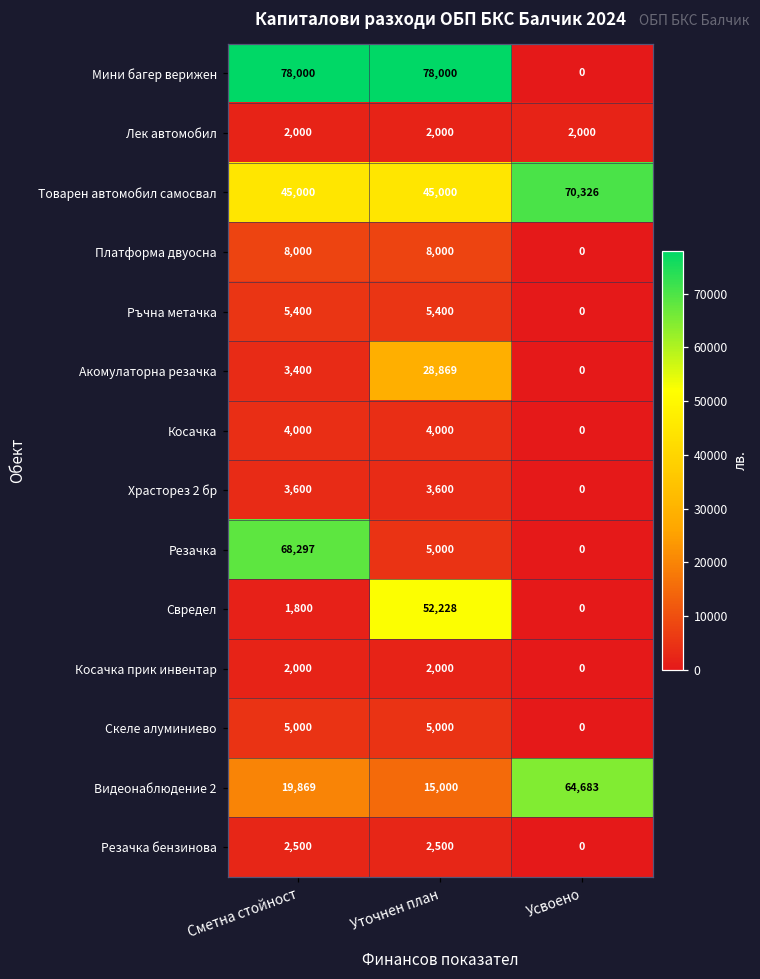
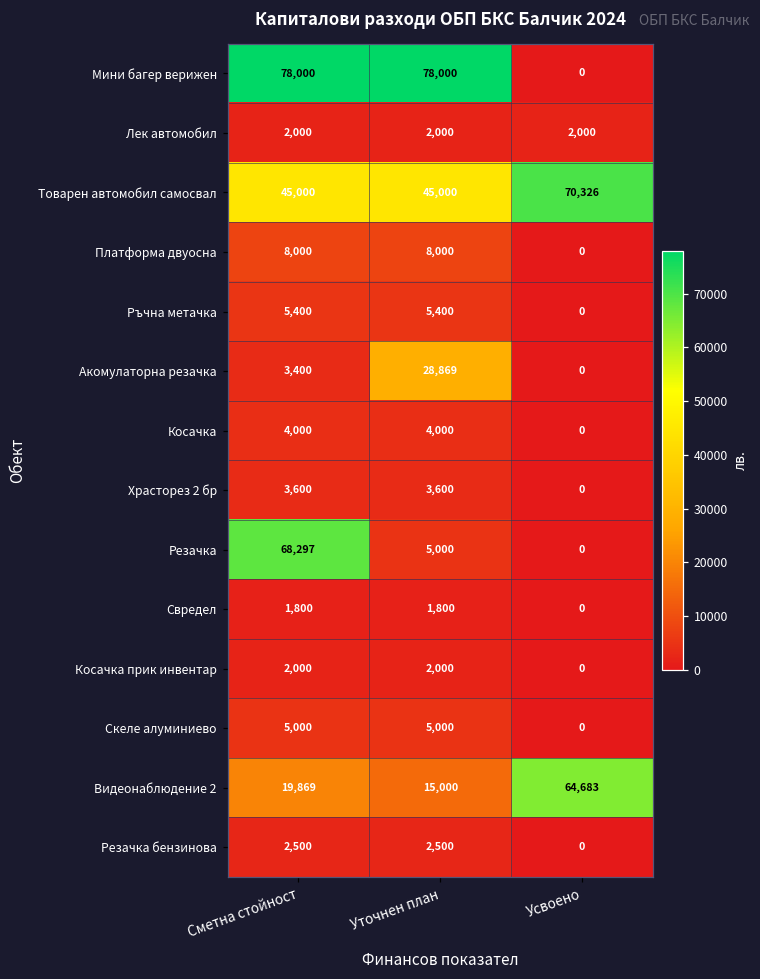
  {
    "Мини багер верижен": {
      "Сметна стойност": "78,000",
      "Уточнен план": "78,000",
      "Усвоено": "0"
    },
    "Лек автомобил": {
      "Сметна стойност": "2,000",
      "Уточнен план": "2,000",
      "Усвоено": "2,000"
    },
    "Товарен автомобил самосвал": {
      "Сметна стойност": "45,000",
      "Уточнен план": "45,000",
      "Усвоено": "70,326"
    },
    "Платформа двуосна": {
      "Сметна стойност": "8,000",
      "Уточнен план": "8,000",
      "Усвоено": "0"
    },
    "Ръчна метачка": {
      "Сметна стойност": "5,400",
      "Уточнен план": "5,400",
      "Усвоено": "0"
    },
    "Акомулаторна резачка": {
      "Сметна стойност": "3,400",
      "Уточнен план": "28,869",
      "Усвоено": "0"
    },
    "Косачка": {
      "Сметна стойност": "4,000",
      "Уточнен план": "4,000",
      "Усвоено": "0"
    },
    "Храсторез 2 бр": {
      "Сметна стойност": "3,600",
      "Уточнен план": "3,600",
      "Усвоено": "0"
    },
    "Резачка": {
      "Сметна стойност": "68,297",
      "Уточнен план": "5,000",
      "Усвоено": "0"
    },
    "Свредел": {
      "Сметна стойност": "1,800",
-     "Уточнен план": "52,228",
+     "Уточнен план": "1,800",
      "Усвоено": "0"
    },
    "Косачка прик инвентар": {
      "Сметна стойност": "2,000",
      "Уточнен план": "2,000",
      "Усвоено": "0"
    },
    "Скеле алуминиево": {
      "Сметна стойност": "5,000",
      "Уточнен план": "5,000",
      "Усвоено": "0"
    },
    "Видеонаблюдение 2": {
      "Сметна стойност": "19,869",
      "Уточнен план": "15,000",
      "Усвоено": "64,683"
    },
    "Резачка бензинова": {
      "Сметна стойност": "2,500",
      "Уточнен план": "2,500",
      "Усвоено": "0"
    }
  }
